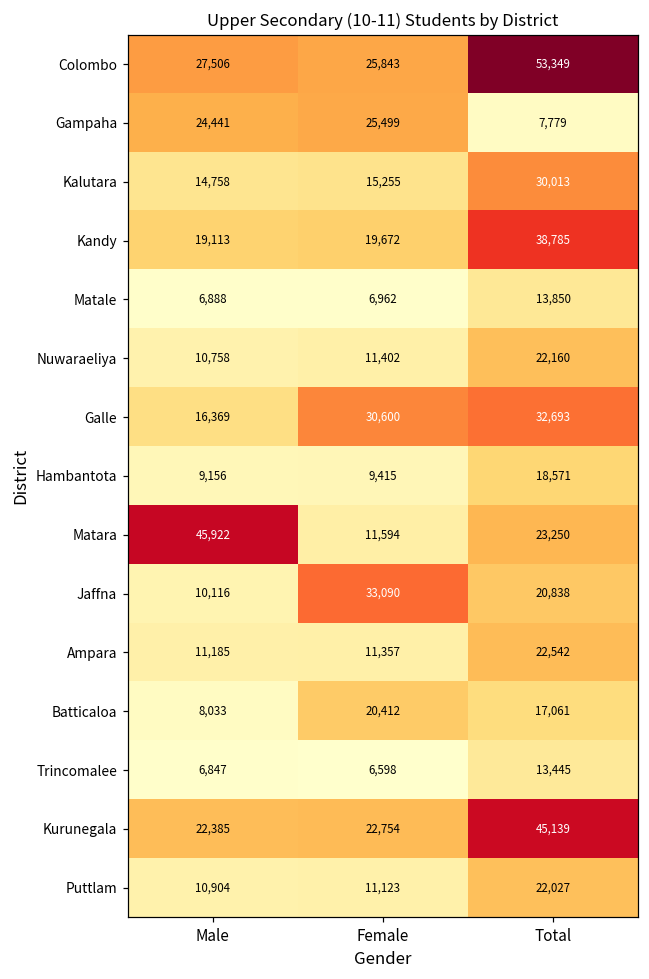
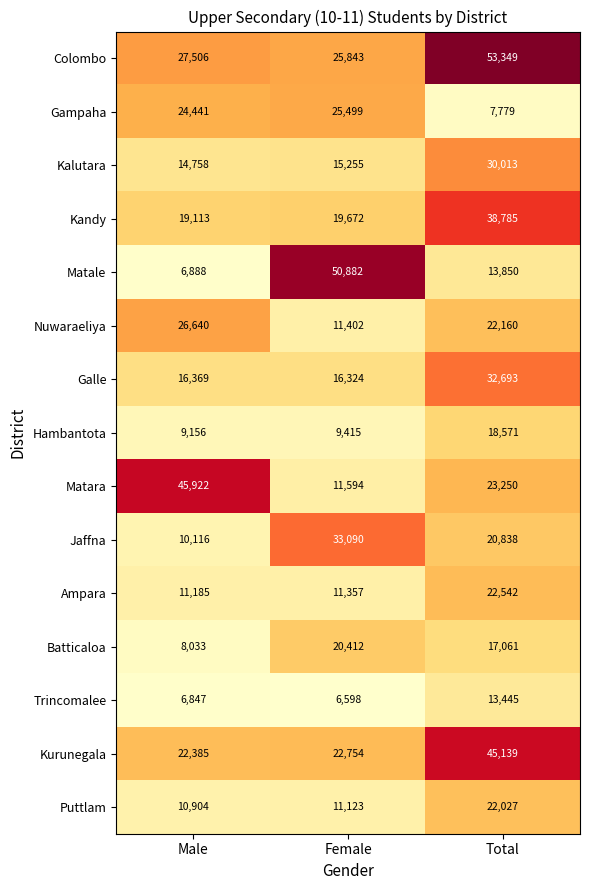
  {
    "Colombo": {
      "Male": "27,506",
      "Female": "25,843",
      "Total": "53,349"
    },
    "Gampaha": {
      "Male": "24,441",
      "Female": "25,499",
      "Total": "7,779"
    },
    "Kalutara": {
      "Male": "14,758",
      "Female": "15,255",
      "Total": "30,013"
    },
    "Kandy": {
      "Male": "19,113",
      "Female": "19,672",
      "Total": "38,785"
    },
    "Matale": {
      "Male": "6,888",
-     "Female": "6,962",
+     "Female": "50,882",
      "Total": "13,850"
    },
    "Nuwaraeliya": {
-     "Male": "10,758",
+     "Male": "26,640",
      "Female": "11,402",
      "Total": "22,160"
    },
    "Galle": {
      "Male": "16,369",
-     "Female": "30,600",
+     "Female": "16,324",
      "Total": "32,693"
    },
    "Hambantota": {
      "Male": "9,156",
      "Female": "9,415",
      "Total": "18,571"
    },
    "Matara": {
      "Male": "45,922",
      "Female": "11,594",
      "Total": "23,250"
    },
    "Jaffna": {
      "Male": "10,116",
      "Female": "33,090",
      "Total": "20,838"
    },
    "Ampara": {
      "Male": "11,185",
      "Female": "11,357",
      "Total": "22,542"
    },
    "Batticaloa": {
      "Male": "8,033",
      "Female": "20,412",
      "Total": "17,061"
    },
    "Trincomalee": {
      "Male": "6,847",
      "Female": "6,598",
      "Total": "13,445"
    },
    "Kurunegala": {
      "Male": "22,385",
      "Female": "22,754",
      "Total": "45,139"
    },
    "Puttlam": {
      "Male": "10,904",
      "Female": "11,123",
      "Total": "22,027"
    }
  }
